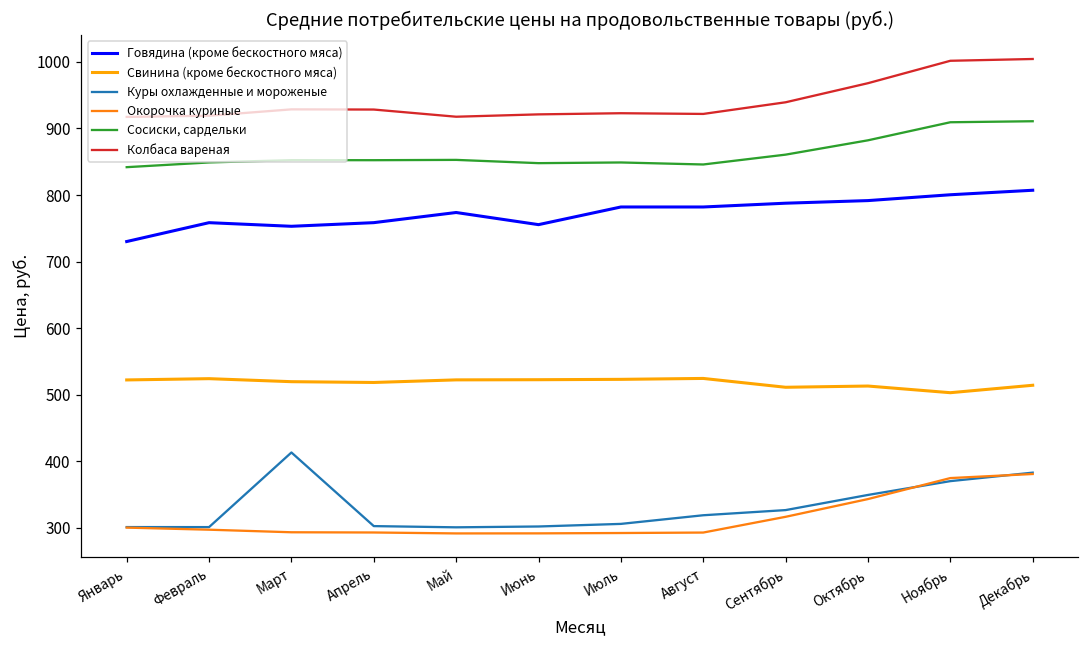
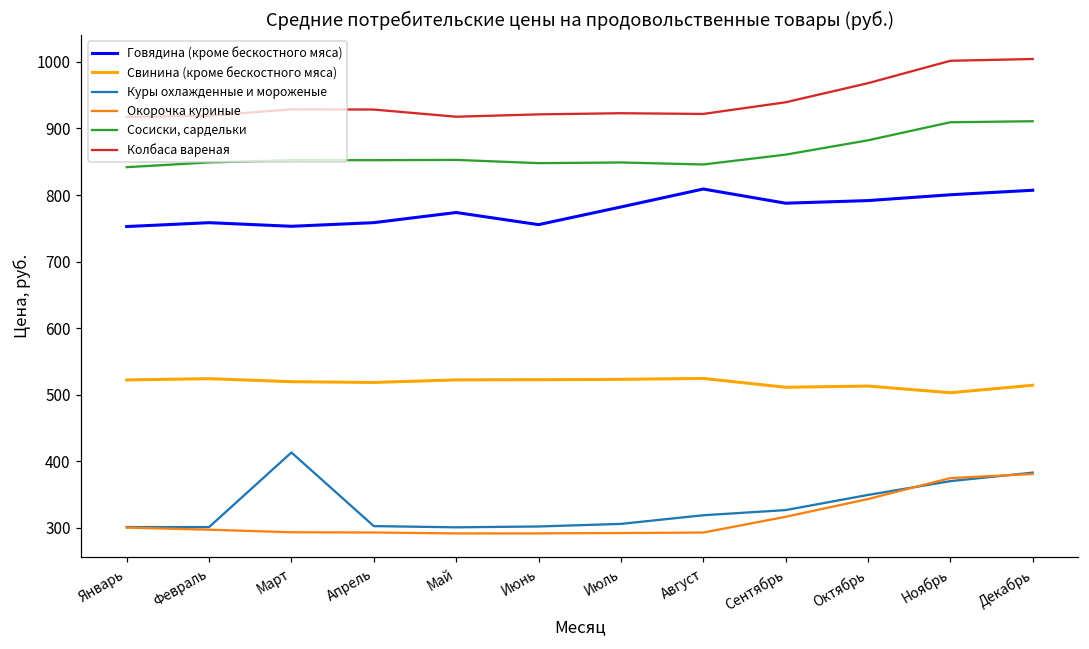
  {
    "Говядина (кроме бескостного мяса)": {
-     "Январь": 730,
+     "Январь": 750,
      "Февраль": 760,
      "Март": 750,
      "Апрель": 760,
      "Май": 770,
      "Июнь": 760,
      "Июль": 780,
-     "Август": 780,
+     "Август": 810,
      "Сентябрь": 790,
      "Октябрь": 790,
      "Ноябрь": 800,
      "Декабрь": 810
    },
    "Куры охлажденные и мороженые": {
      "Март": 410,
      "Апрель": 300,
      "Май": 300,
      "Июнь": 300,
      "Июль": 310,
      "Август": 320,
      "Сентябрь": 330,
      "Октябрь": 350,
      "Ноябрь": 370
    },
    "Сосиски, сардельки": {
      "Январь": 840,
      "Февраль": 850,
      "Март": 850,
      "Апрель": 850,
      "Май": 850,
      "Июнь": 850,
      "Июль": 850,
      "Август": 850,
      "Сентябрь": 860,
      "Октябрь": 880,
      "Ноябрь": 910,
      "Декабрь": 910
    },
    "Колбаса вареная": {
      "Апрель": 930,
      "Май": 920,
      "Июнь": 920,
      "Июль": 920,
      "Август": 920,
      "Сентябрь": 940,
      "Октябрь": 970,
      "Ноябрь": 1000,
      "Декабрь": 1000
    }
  }
